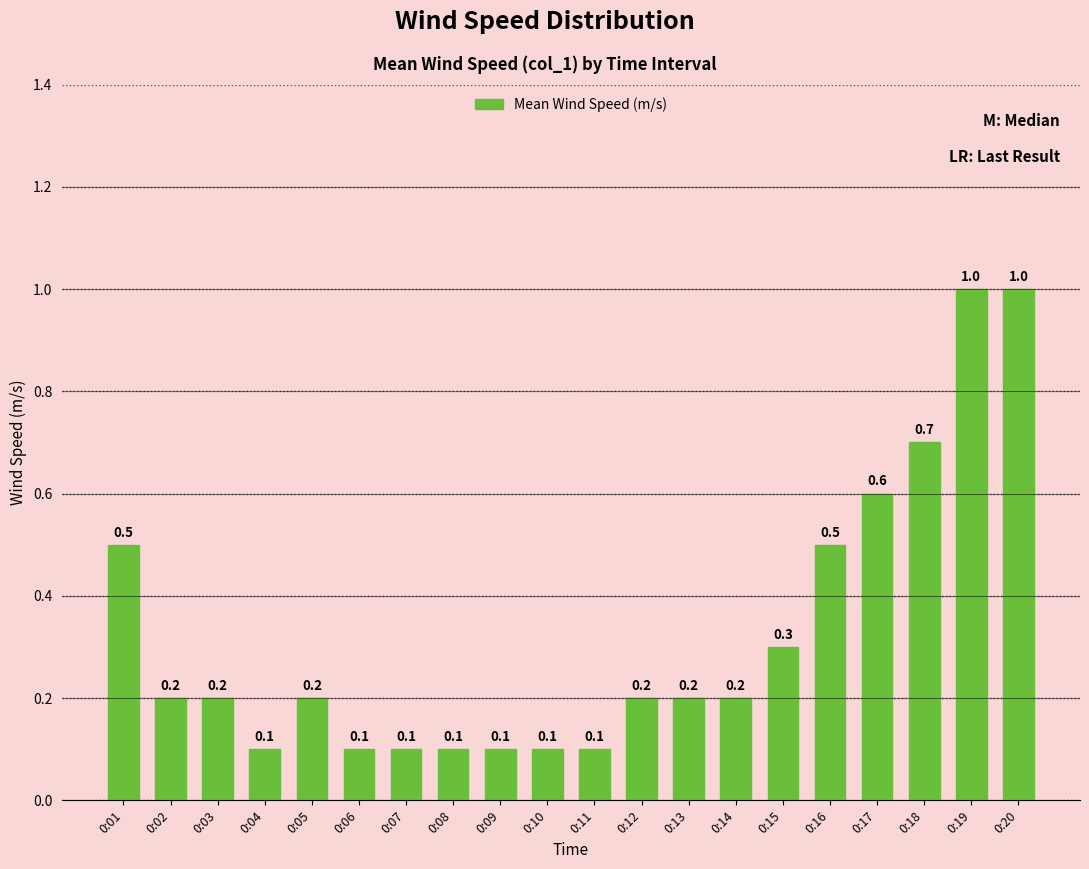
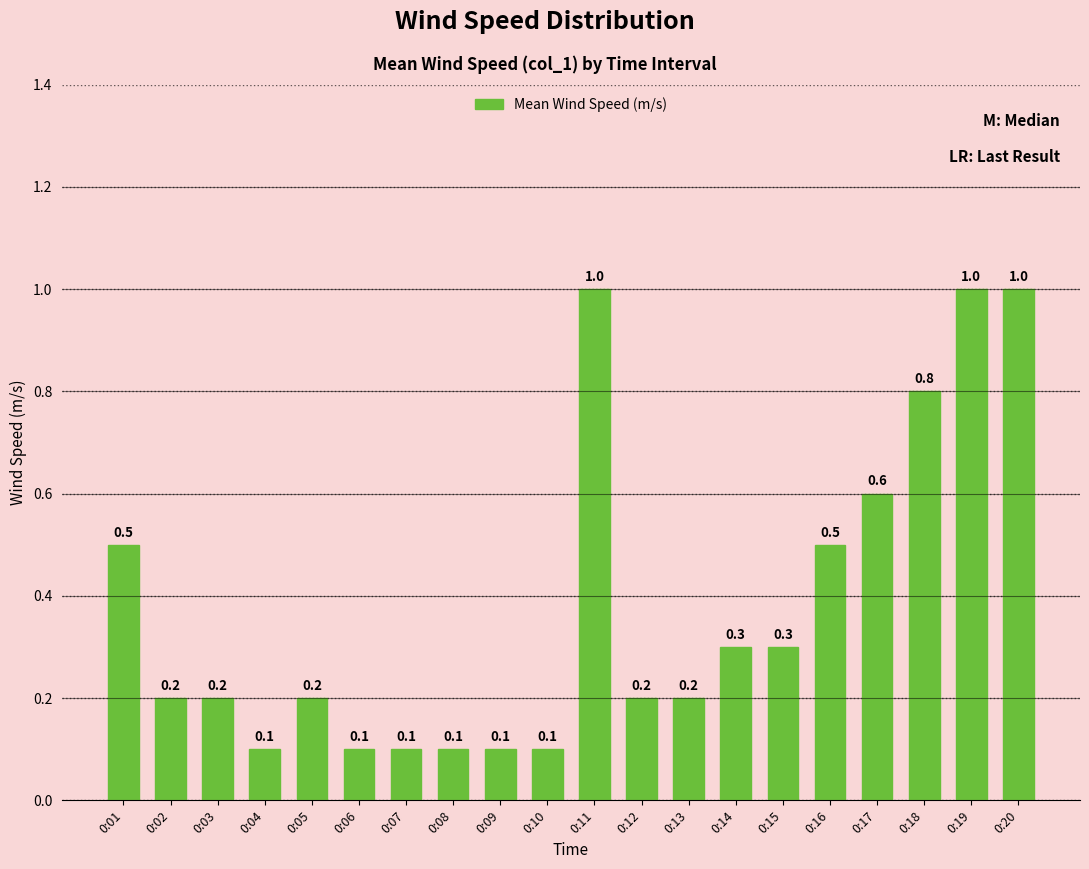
  {
    "0:01": 0.5,
    "0:02": 0.2,
    "0:03": 0.2,
    "0:04": 0.1,
    "0:05": 0.2,
    "0:06": 0.1,
    "0:07": 0.1,
    "0:08": 0.1,
    "0:09": 0.1,
    "0:10": 0.1,
-   "0:11": 0.1,
+   "0:11": 1.0,
    "0:12": 0.2,
    "0:13": 0.2,
-   "0:14": 0.2,
+   "0:14": 0.3,
    "0:15": 0.3,
    "0:16": 0.5,
    "0:17": 0.6,
-   "0:18": 0.7,
+   "0:18": 0.8,
    "0:19": 1.0,
    "0:20": 1.0
  }
